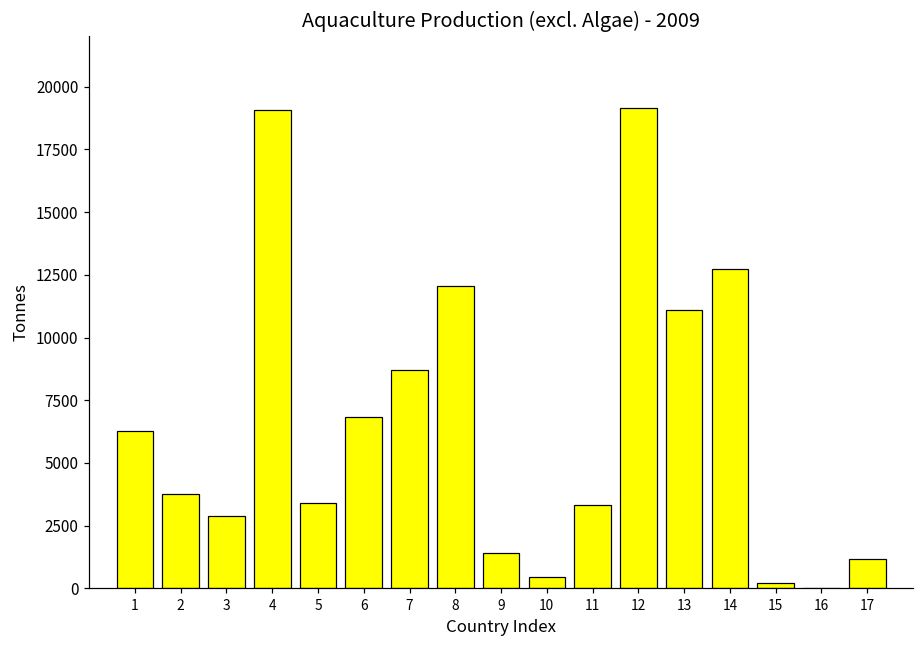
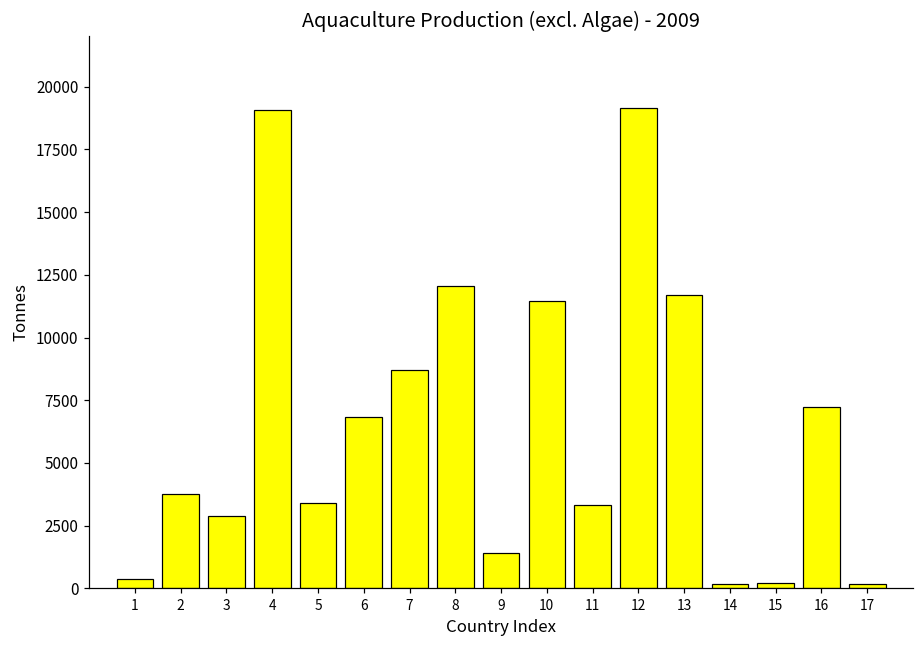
  {
-   "1": 6300,
+   "1": 400,
    "2": 3800,
    "3": 2900,
    "4": 19100,
    "5": 3400,
    "6": 6800,
    "7": 8700,
    "8": 12000,
    "9": 1400,
-   "10": 500,
+   "10": 11500,
    "11": 3300,
    "12": 19100,
-   "13": 11100,
-   "14": 12700,
+   "13": 11700,
+   "14": 200,
    "15": 200,
-   "16": 0,
-   "17": 1200
+   "16": 7200,
+   "17": 200
  }
